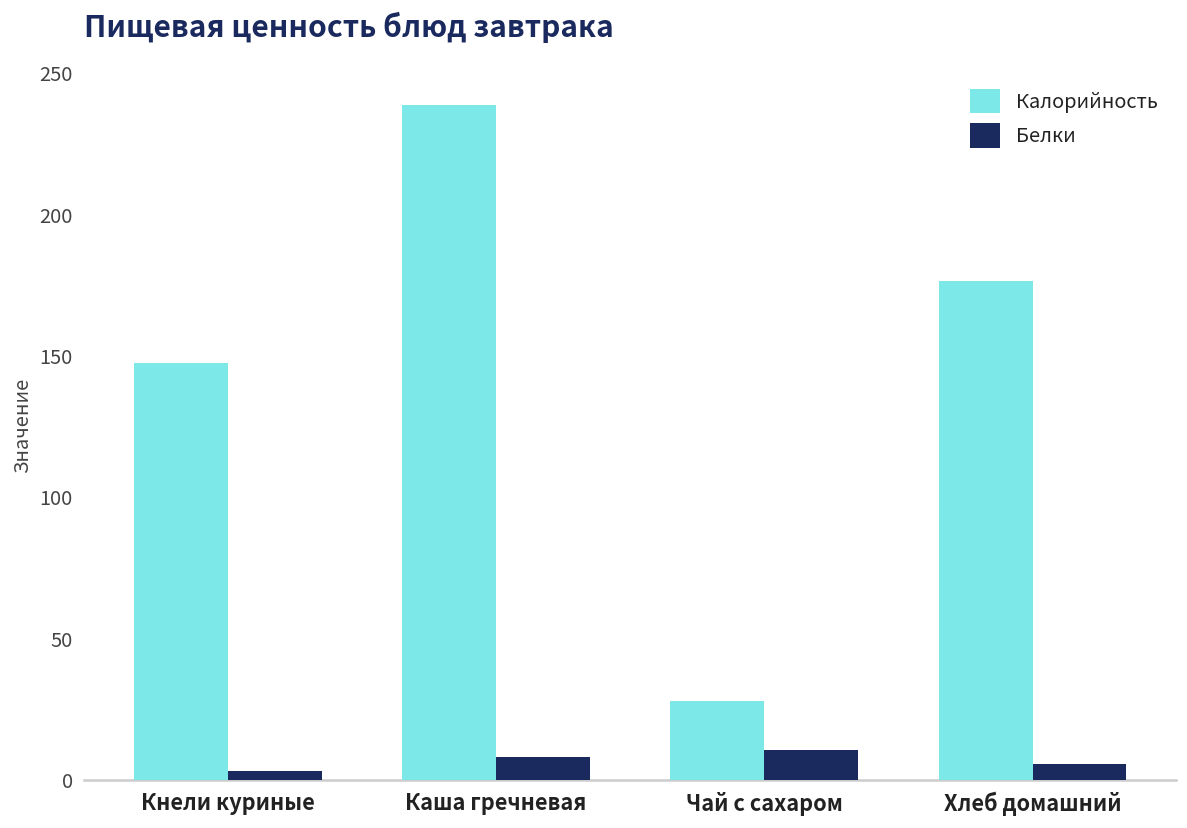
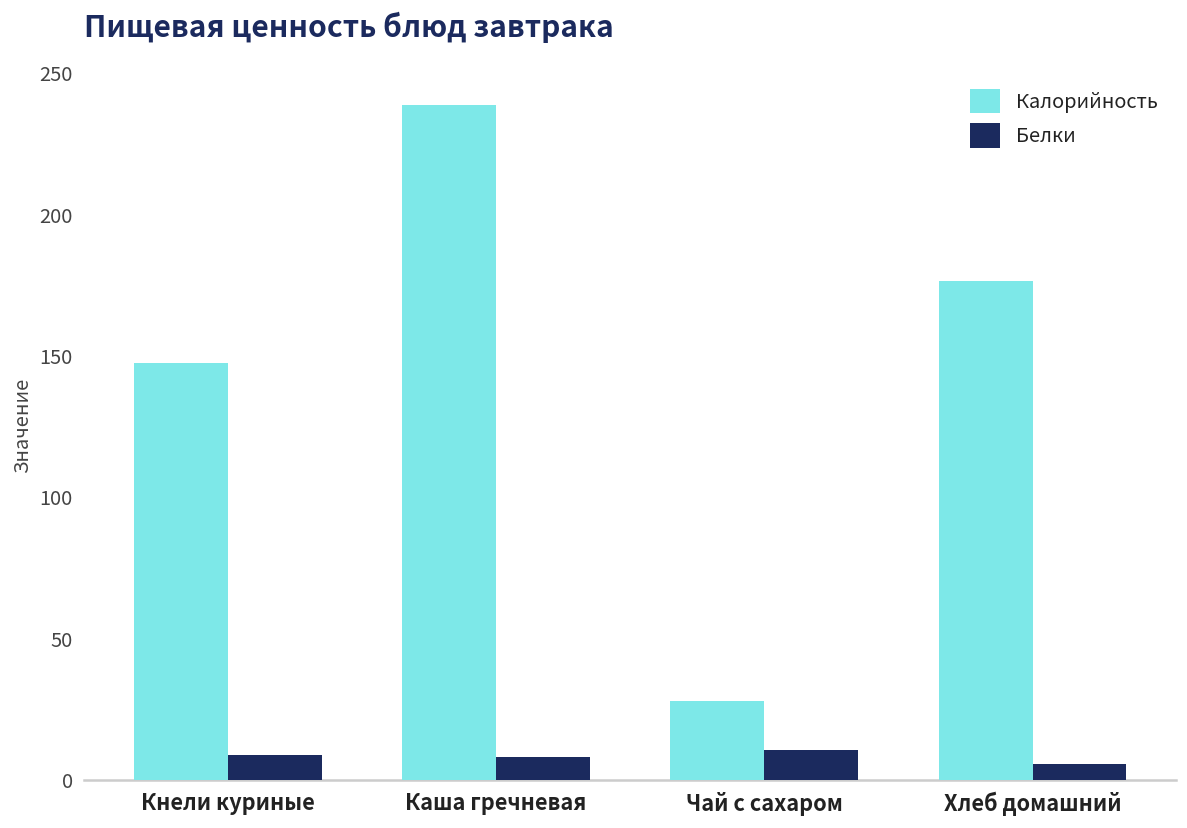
  {
    "Калорийность": {
      "Кнели куриные": 148,
      "Каша гречневая": 239,
      "Чай с сахаром": 28,
      "Хлеб домашний": 176
    },
    "Белки": {
-     "Кнели куриные": 3,
+     "Кнели куриные": 9,
      "Каша гречневая": 8,
      "Чай с сахаром": 11,
      "Хлеб домашний": 6
    }
  }
